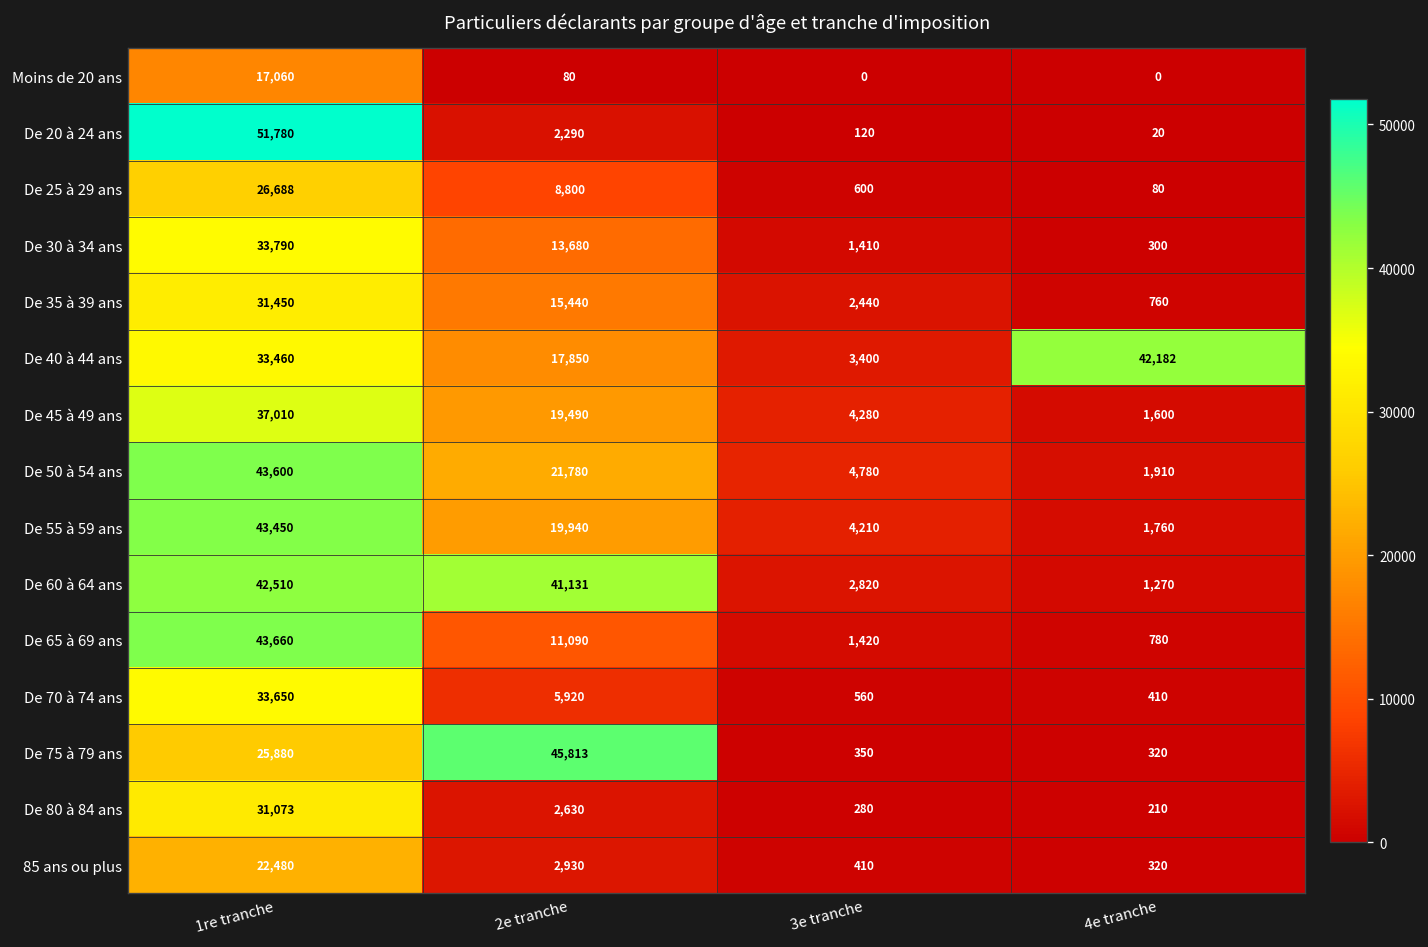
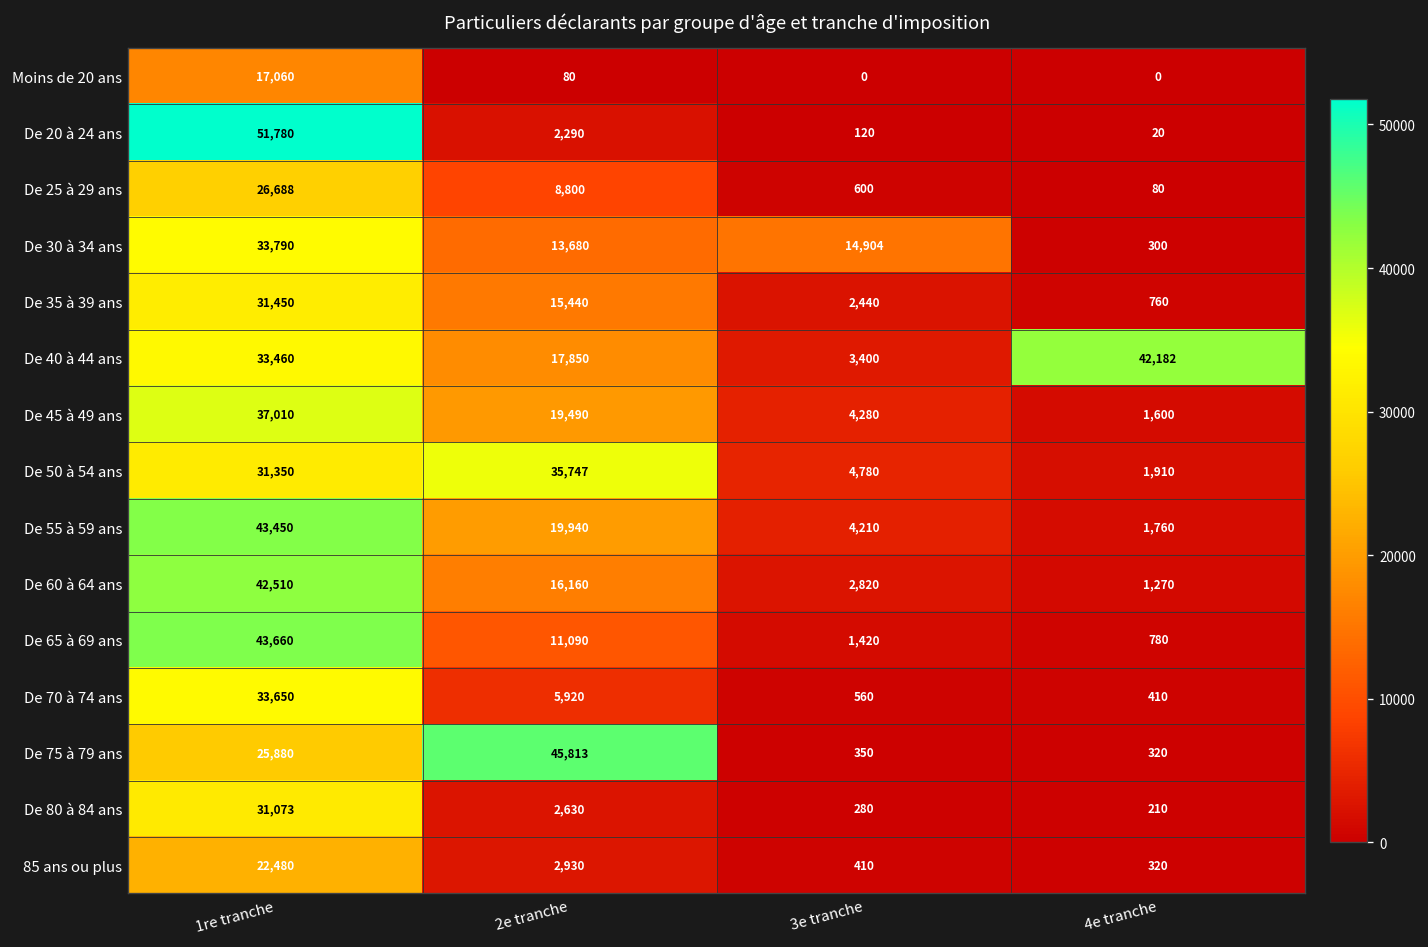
  {
    "Moins de 20 ans": {
      "1re tranche": "17,060",
      "2e tranche": "80",
      "3e tranche": "0",
      "4e tranche": "0"
    },
    "De 20 à 24 ans": {
      "1re tranche": "51,780",
      "2e tranche": "2,290",
      "3e tranche": "120",
      "4e tranche": "20"
    },
    "De 25 à 29 ans": {
      "1re tranche": "26,688",
      "2e tranche": "8,800",
      "3e tranche": "600",
      "4e tranche": "80"
    },
    "De 30 à 34 ans": {
      "1re tranche": "33,790",
      "2e tranche": "13,680",
-     "3e tranche": "1,410",
+     "3e tranche": "14,904",
      "4e tranche": "300"
    },
    "De 35 à 39 ans": {
      "1re tranche": "31,450",
      "2e tranche": "15,440",
      "3e tranche": "2,440",
      "4e tranche": "760"
    },
    "De 40 à 44 ans": {
      "1re tranche": "33,460",
      "2e tranche": "17,850",
      "3e tranche": "3,400",
      "4e tranche": "42,182"
    },
    "De 45 à 49 ans": {
      "1re tranche": "37,010",
      "2e tranche": "19,490",
      "3e tranche": "4,280",
      "4e tranche": "1,600"
    },
    "De 50 à 54 ans": {
-     "1re tranche": "43,600",
-     "2e tranche": "21,780",
+     "1re tranche": "31,350",
+     "2e tranche": "35,747",
      "3e tranche": "4,780",
      "4e tranche": "1,910"
    },
    "De 55 à 59 ans": {
      "1re tranche": "43,450",
      "2e tranche": "19,940",
      "3e tranche": "4,210",
      "4e tranche": "1,760"
    },
    "De 60 à 64 ans": {
      "1re tranche": "42,510",
-     "2e tranche": "41,131",
+     "2e tranche": "16,160",
      "3e tranche": "2,820",
      "4e tranche": "1,270"
    },
    "De 65 à 69 ans": {
      "1re tranche": "43,660",
      "2e tranche": "11,090",
      "3e tranche": "1,420",
      "4e tranche": "780"
    },
    "De 70 à 74 ans": {
      "1re tranche": "33,650",
      "2e tranche": "5,920",
      "3e tranche": "560",
      "4e tranche": "410"
    },
    "De 75 à 79 ans": {
      "1re tranche": "25,880",
      "2e tranche": "45,813",
      "3e tranche": "350",
      "4e tranche": "320"
    },
    "De 80 à 84 ans": {
      "1re tranche": "31,073",
      "2e tranche": "2,630",
      "3e tranche": "280",
      "4e tranche": "210"
    },
    "85 ans ou plus": {
      "1re tranche": "22,480",
      "2e tranche": "2,930",
      "3e tranche": "410",
      "4e tranche": "320"
    }
  }
